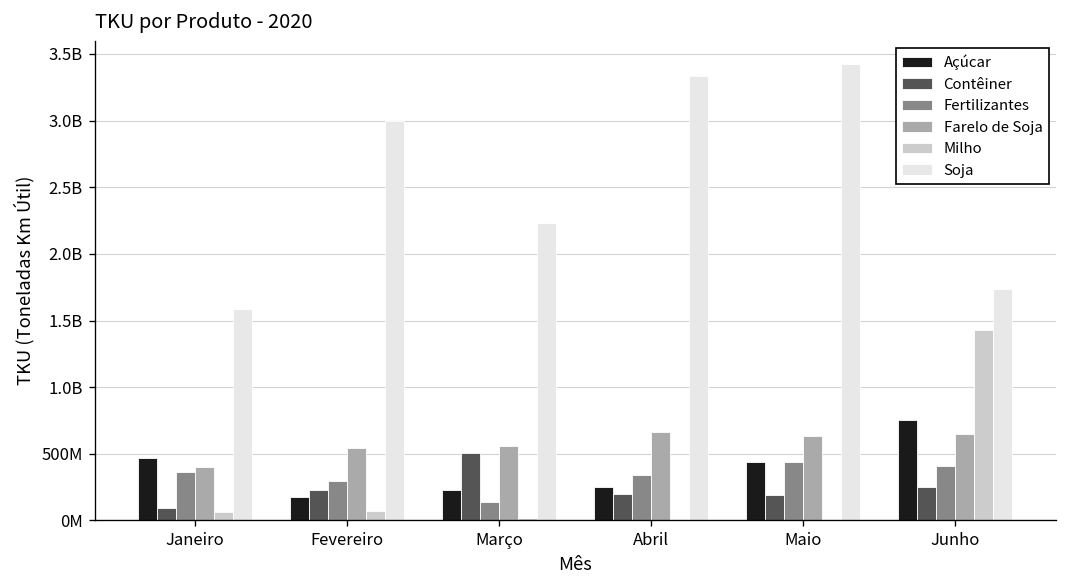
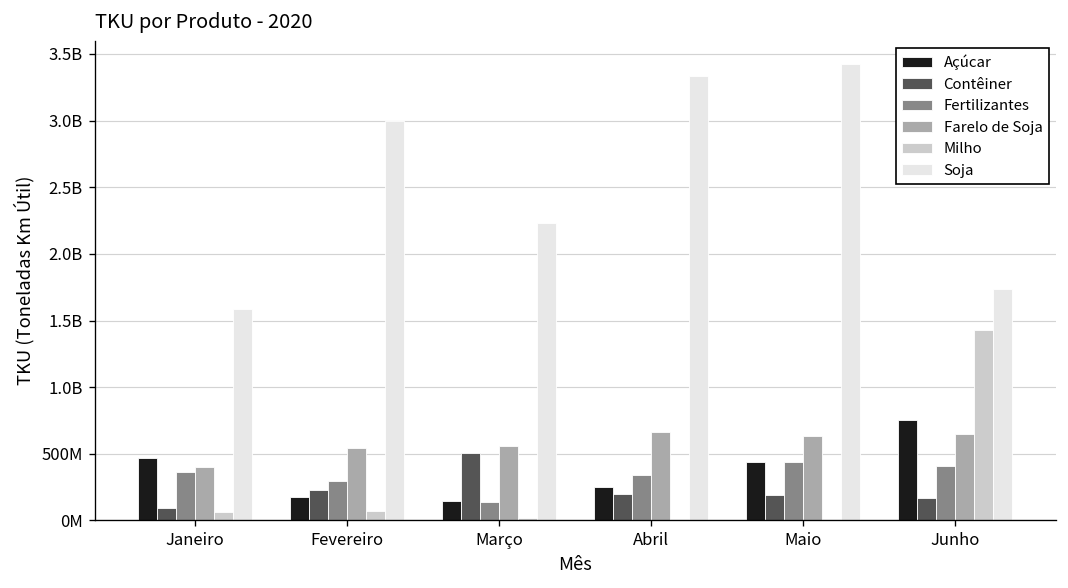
  {
    "Açúcar": {
      "Janeiro": 470000000,
      "Fevereiro": 180000000,
-     "Março": 230000000,
+     "Março": 150000000,
      "Abril": 250000000,
      "Maio": 440000000,
      "Junho": 750000000
    },
    "Contêiner": {
      "Janeiro": 90000000,
      "Fevereiro": 230000000,
      "Março": 500000000,
      "Abril": 200000000,
      "Maio": 190000000,
-     "Junho": 250000000
+     "Junho": 170000000
    }
  }
